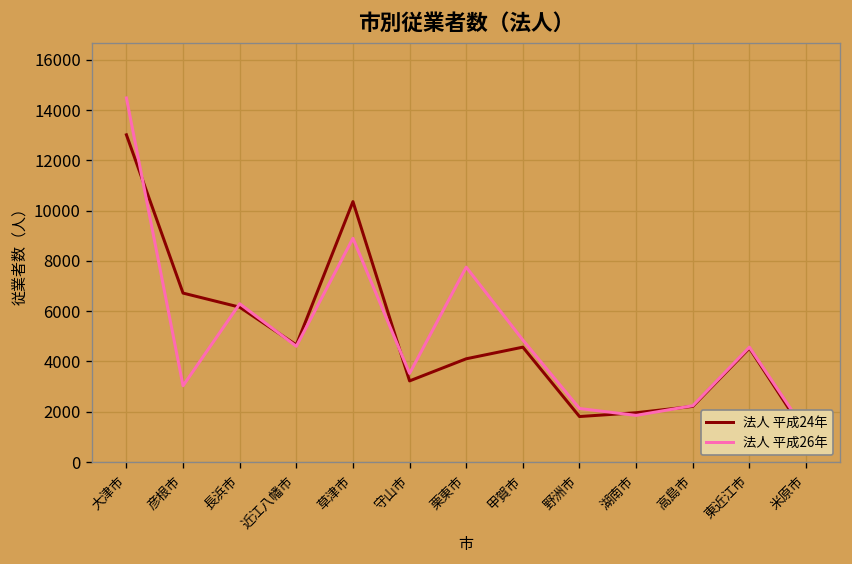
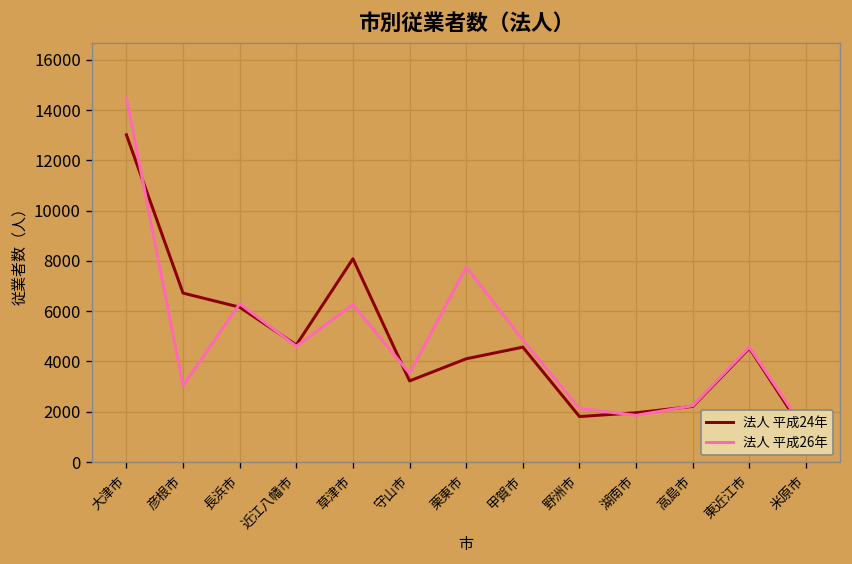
  {
    "法人 平成24年": {
      "大津市": 13000,
      "彦根市": 6700,
      "長浜市": 6200,
-     "草津市": 10400,
+     "草津市": 8100,
      "守山市": 3200,
      "栗東市": 4100,
      "甲賀市": 4600,
      "野洲市": 1800
    },
    "法人 平成26年": {
      "大津市": 14500,
      "彦根市": 3000,
      "長浜市": 6300,
-     "草津市": 8900,
+     "草津市": 6300,
      "守山市": 3500,
      "栗東市": 7800,
      "甲賀市": 4900,
      "野洲市": 2100
    }
  }
